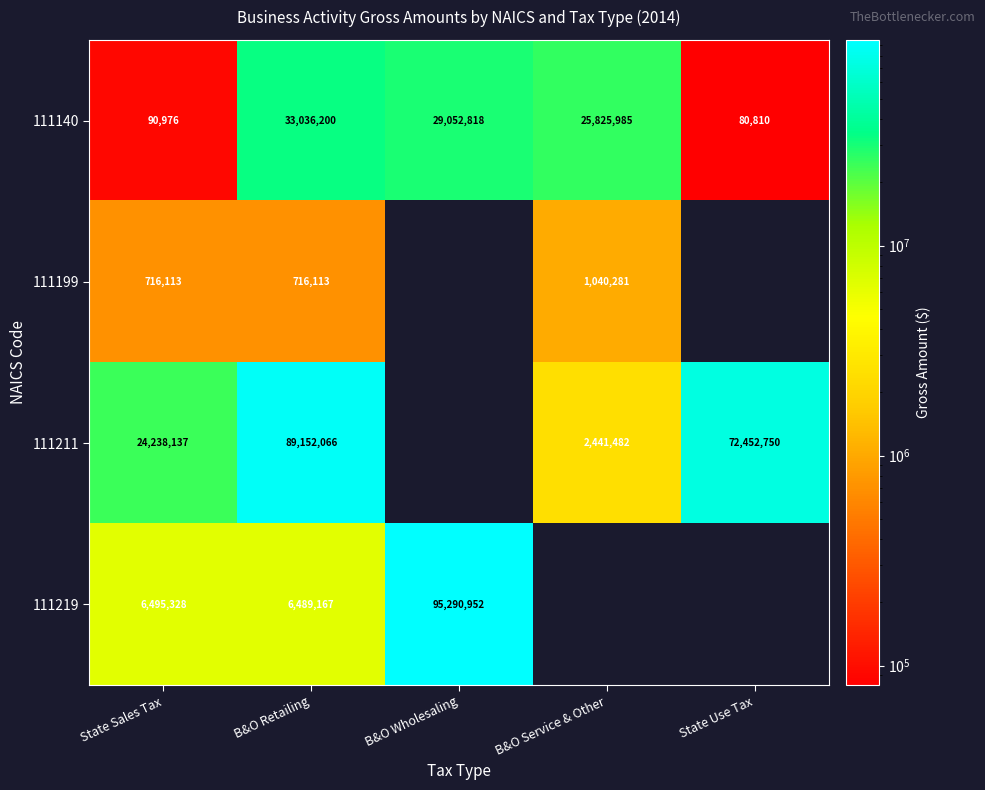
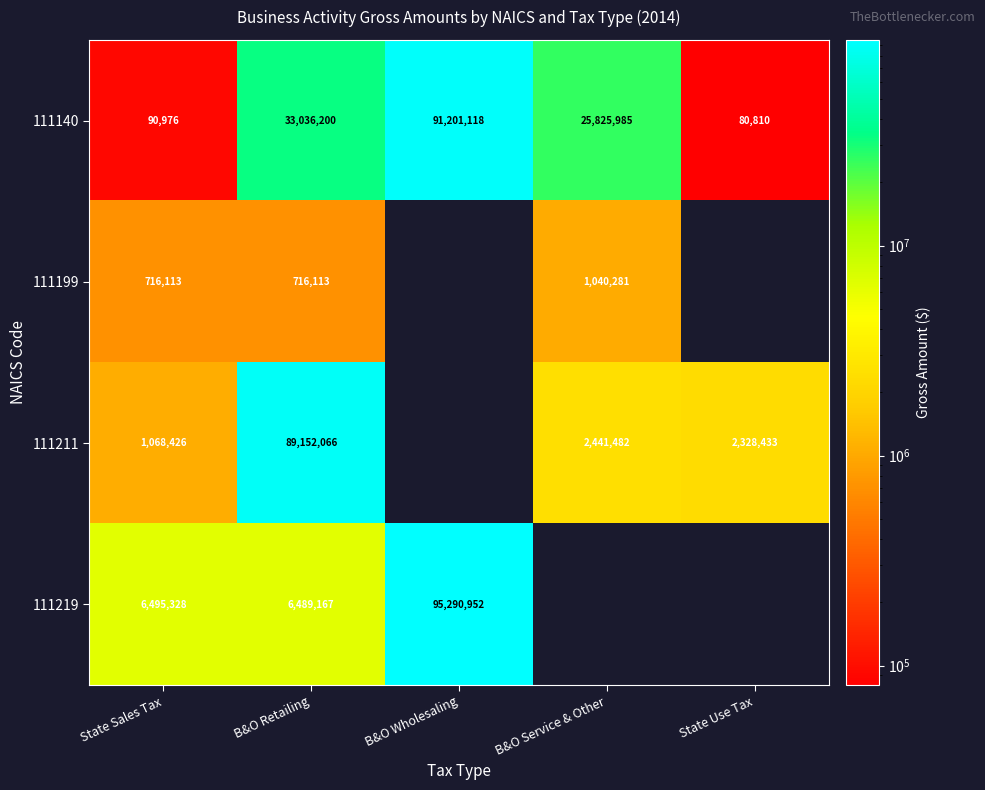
  {
    "111140": {
      "State Sales Tax": "90,976",
      "B&O Retailing": "33,036,200",
-     "B&O Wholesaling": "29,052,818",
+     "B&O Wholesaling": "91,201,118",
      "B&O Service & Other": "25,825,985",
      "State Use Tax": "80,810"
    },
    "111199": {
      "State Sales Tax": "716,113",
      "B&O Retailing": "716,113",
      "B&O Service & Other": "1,040,281"
    },
    "111211": {
-     "State Sales Tax": "24,238,137",
+     "State Sales Tax": "1,068,426",
      "B&O Retailing": "89,152,066",
      "B&O Service & Other": "2,441,482",
-     "State Use Tax": "72,452,750"
+     "State Use Tax": "2,328,433"
    },
    "111219": {
      "State Sales Tax": "6,495,328",
      "B&O Retailing": "6,489,167",
      "B&O Wholesaling": "95,290,952"
    }
  }
